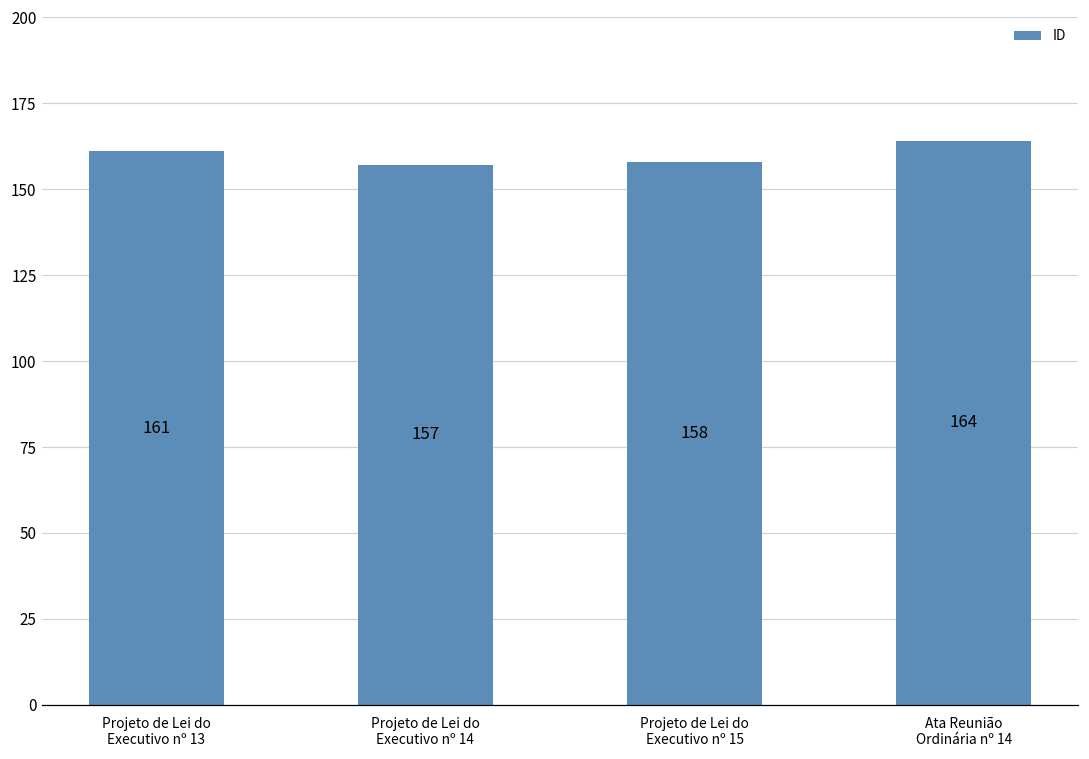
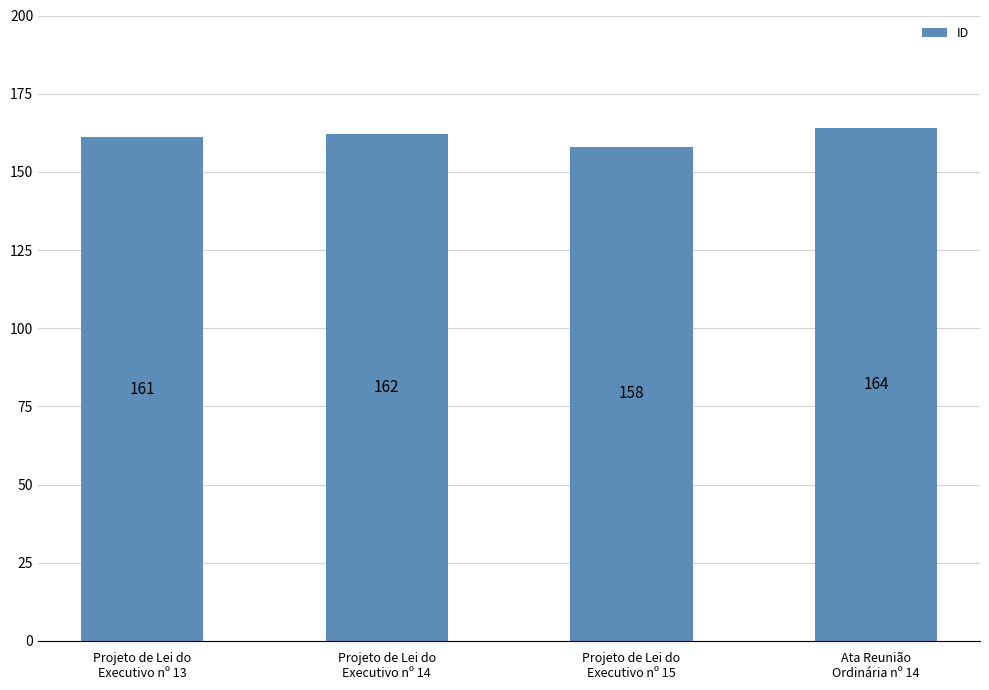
  {
    "Projeto de Lei do Executivo nº 13": 161,
-   "Projeto de Lei do Executivo nº 14": 157,
+   "Projeto de Lei do Executivo nº 14": 162,
    "Projeto de Lei do Executivo nº 15": 158,
    "Ata Reunião Ordinária nº 14": 164
  }
